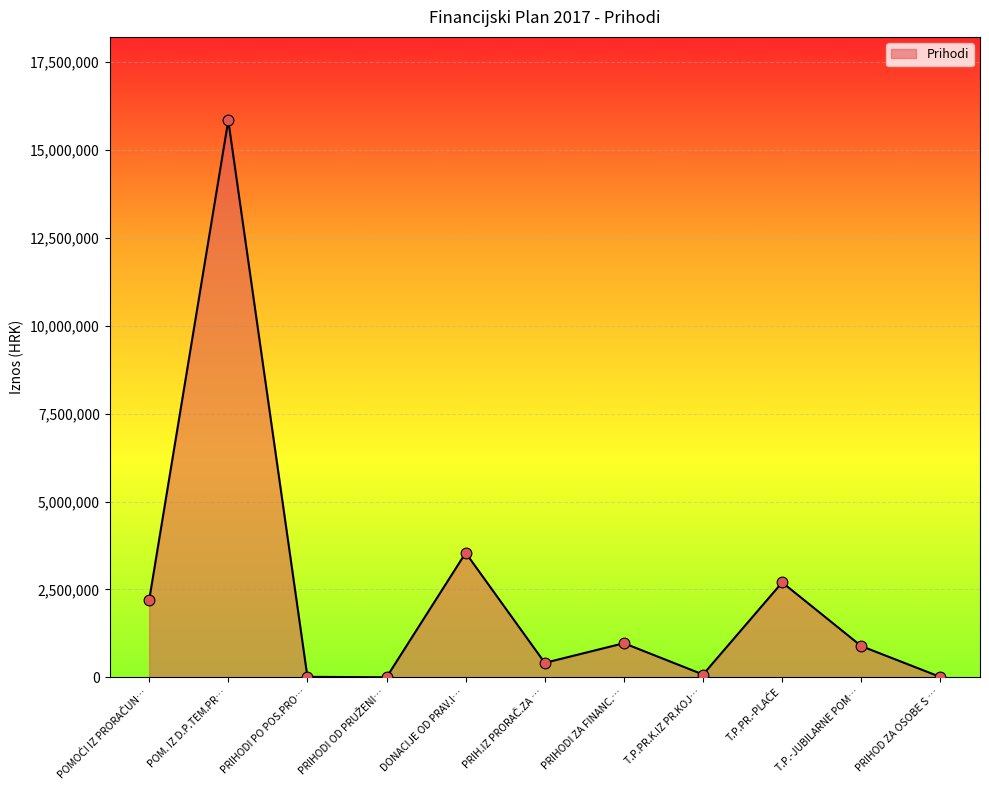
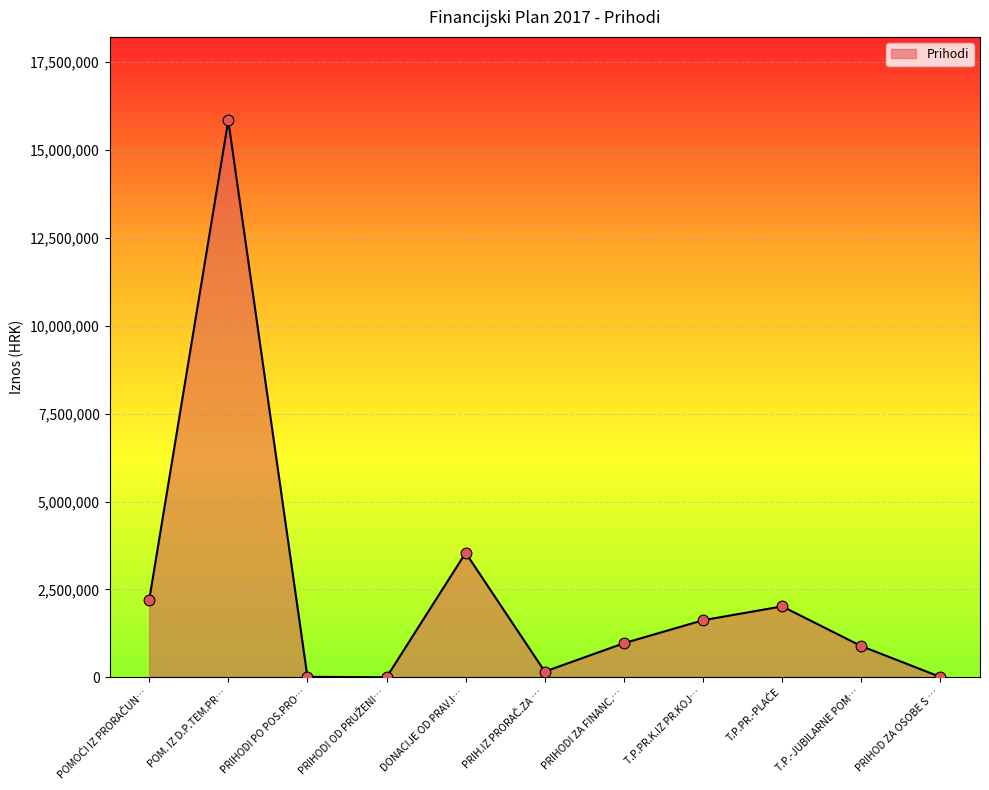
  {
    "POMOĆI IZ PRORAČUN…": "2,200,000",
    "POM. IZ D.P.TEM.PR…": "15,800,000",
    "PRIHODI PO POS.PRO…": "0",
    "PRIHODI OD PRUŽENI…": "0",
    "DONACIJE OD PRAV.I…": "3,500,000",
-   "PRIH.IZ PRORAČ.ZA …": "400,000",
+   "PRIH.IZ PRORAČ.ZA …": "200,000",
    "PRIHODI ZA FINANC.…": "1,000,000",
-   "T.P.PR.K.IZ PR.KOJ…": "100,000",
-   "T.P.PR.-PLAĆE": "2,700,000",
+   "T.P.PR.K.IZ PR.KOJ…": "1,600,000",
+   "T.P.PR.-PLAĆE": "2,000,000",
    "T.P.-JUBILARNE POM…": "900,000",
    "PRIHOD ZA OSOBE S …": "0"
  }
